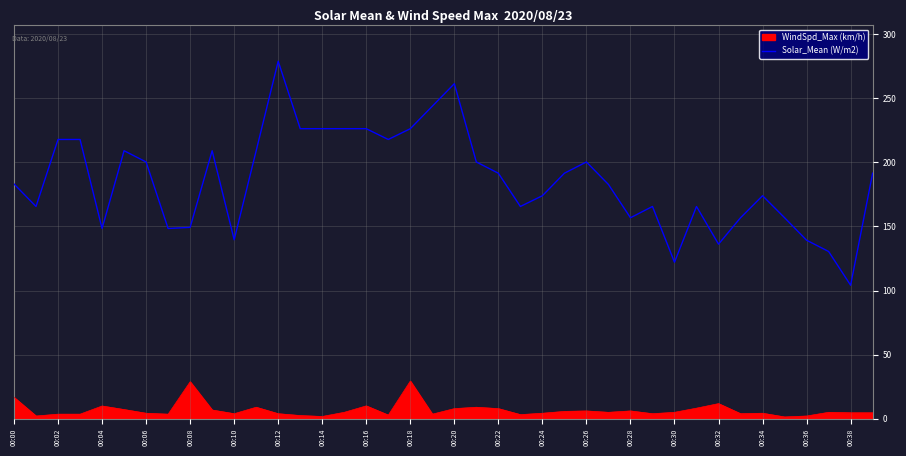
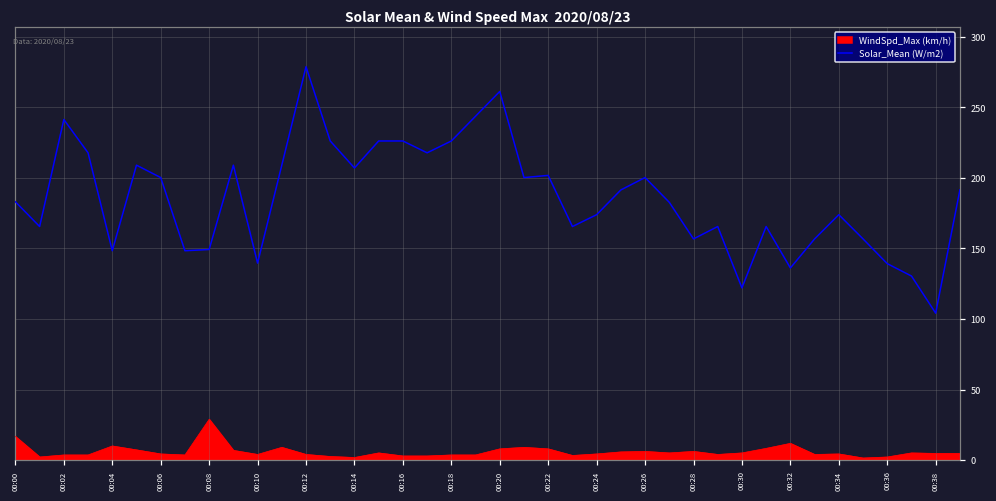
  {
    "WindSpd_Max (km/h)": {
      "00:00": 17,
      "00:02": 4,
      "00:04": 10,
      "00:06": 4,
      "00:08": 29,
      "00:10": 4,
      "00:12": 4,
      "00:14": 2,
-     "00:16": 10,
-     "00:18": 29,
+     "00:16": 3,
+     "00:18": 4,
      "00:20": 8,
      "00:22": 8,
      "00:24": 4,
      "00:26": 6,
      "00:28": 6,
      "00:30": 5,
      "00:32": 12,
      "00:34": 4,
      "00:36": 2,
      "00:38": 5
    },
    "Solar_Mean (W/m2)": {
      "00:00": 183,
-     "00:02": 218,
+     "00:02": 241,
      "00:04": 148,
      "00:06": 200,
      "00:08": 149,
      "00:10": 140,
      "00:12": 279,
-     "00:14": 226,
+     "00:14": 207,
      "00:16": 226,
      "00:18": 226,
      "00:20": 261,
-     "00:22": 192,
+     "00:22": 202,
      "00:24": 174,
      "00:26": 200,
      "00:28": 157,
      "00:30": 122,
      "00:32": 136,
      "00:34": 174,
      "00:36": 139,
      "00:38": 104
    }
  }
